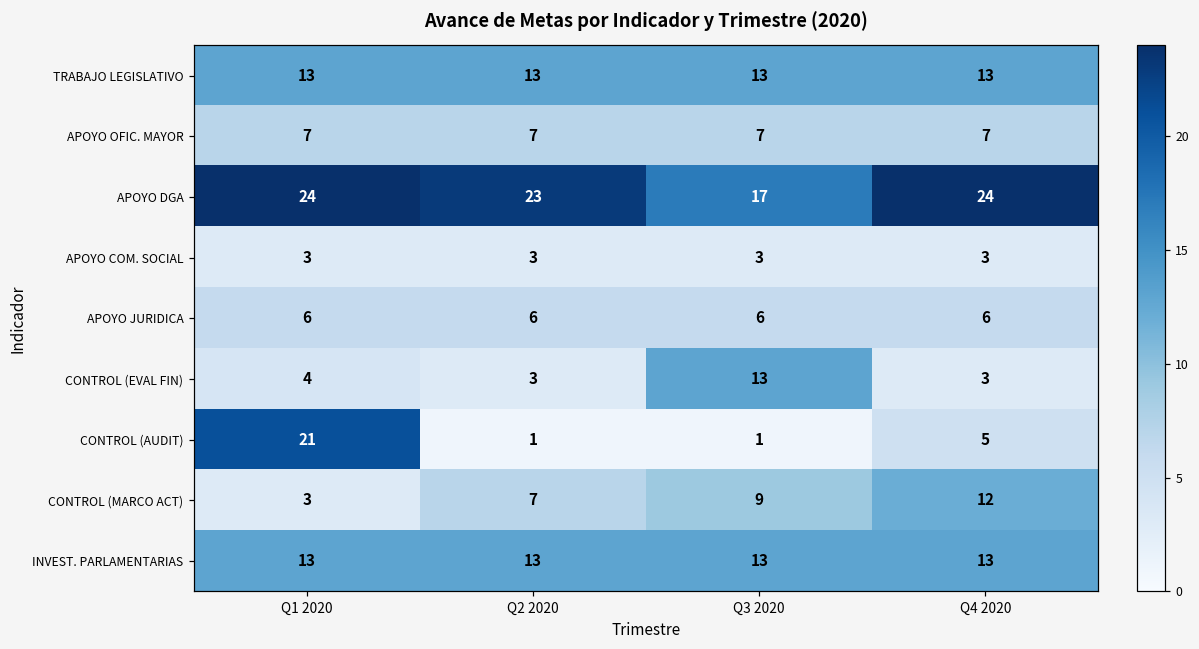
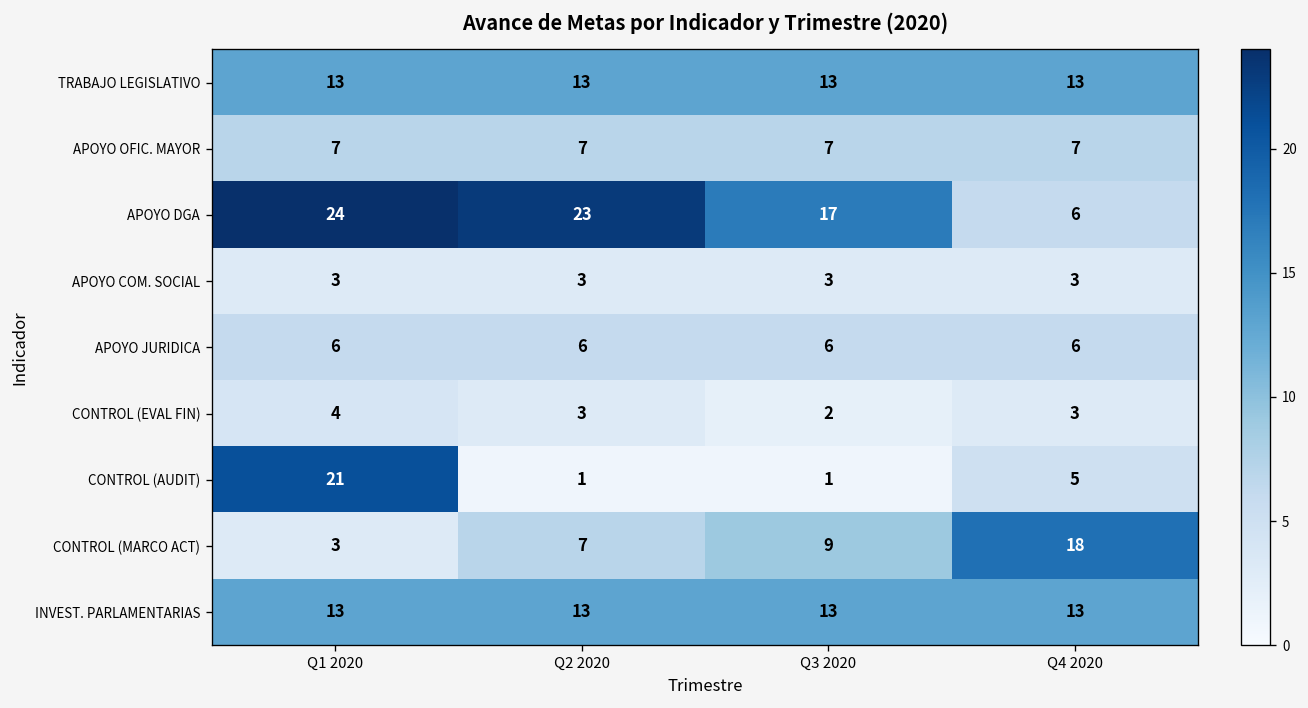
  {
    "TRABAJO LEGISLATIVO": {
      "Q1 2020": 13,
      "Q2 2020": 13,
      "Q3 2020": 13,
      "Q4 2020": 13
    },
    "APOYO OFIC. MAYOR": {
      "Q1 2020": 7,
      "Q2 2020": 7,
      "Q3 2020": 7,
      "Q4 2020": 7
    },
    "APOYO DGA": {
      "Q1 2020": 24,
      "Q2 2020": 23,
      "Q3 2020": 17,
-     "Q4 2020": 24
+     "Q4 2020": 6
    },
    "APOYO COM. SOCIAL": {
      "Q1 2020": 3,
      "Q2 2020": 3,
      "Q3 2020": 3,
      "Q4 2020": 3
    },
    "APOYO JURIDICA": {
      "Q1 2020": 6,
      "Q2 2020": 6,
      "Q3 2020": 6,
      "Q4 2020": 6
    },
    "CONTROL (EVAL FIN)": {
      "Q1 2020": 4,
      "Q2 2020": 3,
-     "Q3 2020": 13,
+     "Q3 2020": 2,
      "Q4 2020": 3
    },
    "CONTROL (AUDIT)": {
      "Q1 2020": 21,
      "Q2 2020": 1,
      "Q3 2020": 1,
      "Q4 2020": 5
    },
    "CONTROL (MARCO ACT)": {
      "Q1 2020": 3,
      "Q2 2020": 7,
      "Q3 2020": 9,
-     "Q4 2020": 12
+     "Q4 2020": 18
    },
    "INVEST. PARLAMENTARIAS": {
      "Q1 2020": 13,
      "Q2 2020": 13,
      "Q3 2020": 13,
      "Q4 2020": 13
    }
  }
